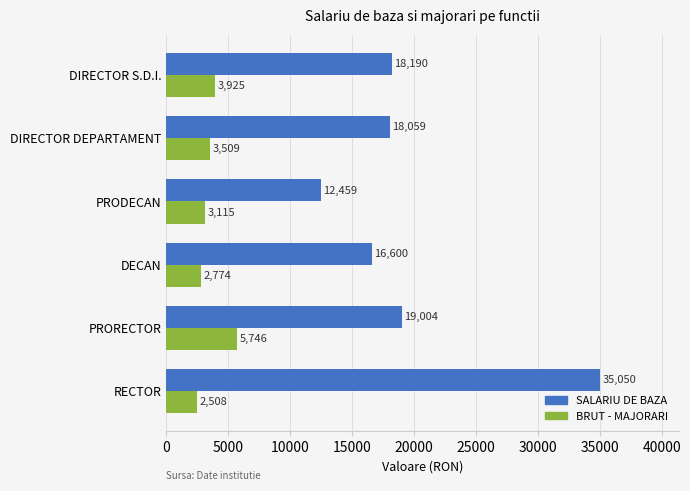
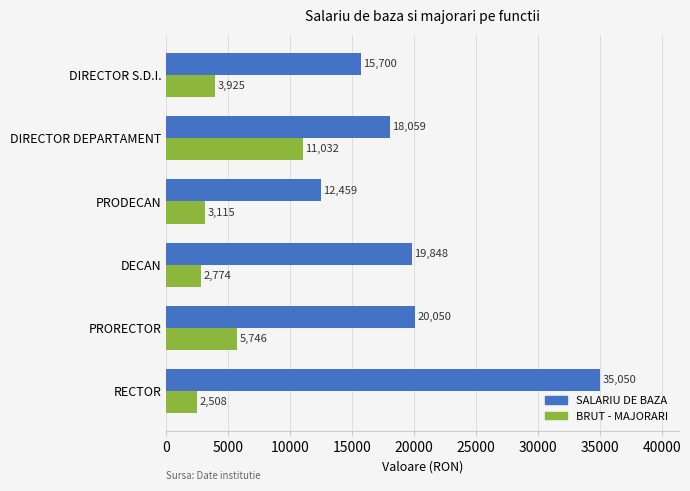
  {
    "SALARIU DE BAZA": {
-     "DIRECTOR S.D.I.": "18,190",
+     "DIRECTOR S.D.I.": "15,700",
      "DIRECTOR DEPARTAMENT": "18,059",
      "PRODECAN": "12,459",
-     "DECAN": "16,600",
-     "PRORECTOR": "19,004",
+     "DECAN": "19,848",
+     "PRORECTOR": "20,050",
      "RECTOR": "35,050"
    },
    "BRUT - MAJORARI": {
      "DIRECTOR S.D.I.": "3,925",
-     "DIRECTOR DEPARTAMENT": "3,509",
+     "DIRECTOR DEPARTAMENT": "11,032",
      "PRODECAN": "3,115",
      "DECAN": "2,774",
      "PRORECTOR": "5,746",
      "RECTOR": "2,508"
    }
  }
